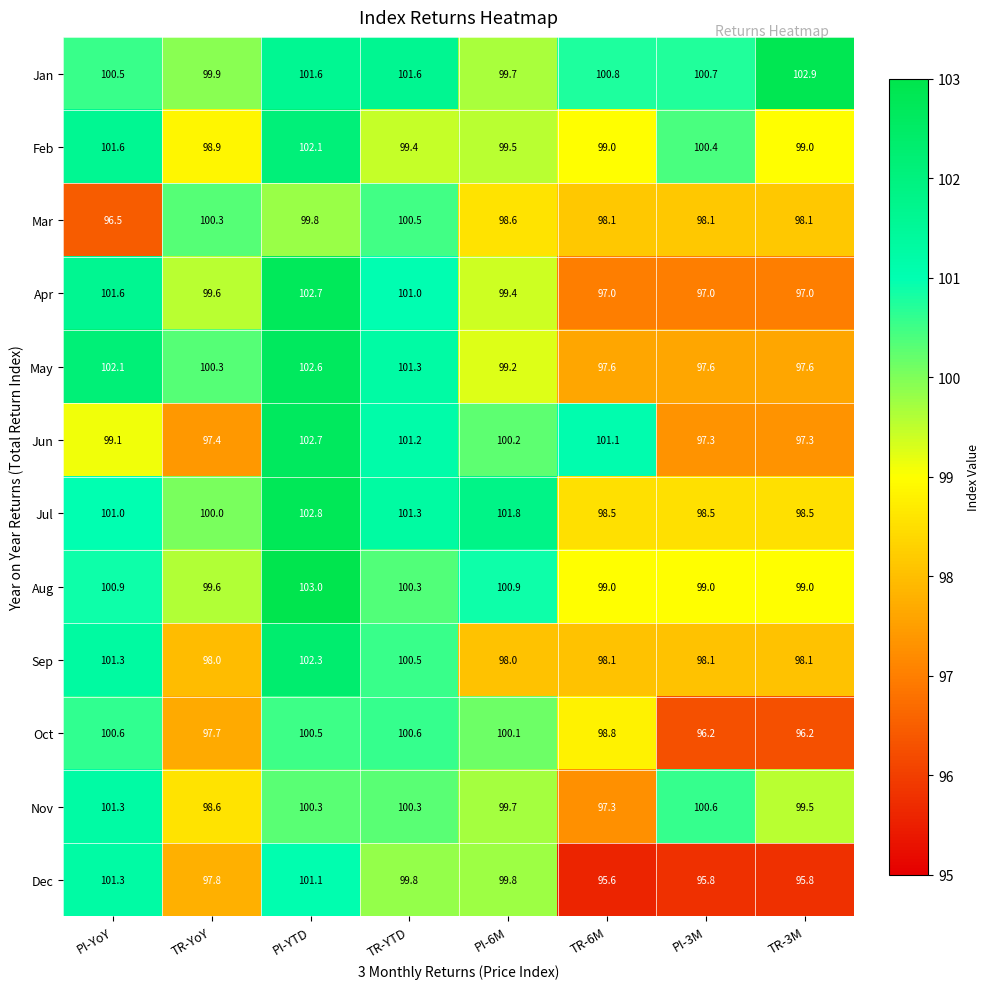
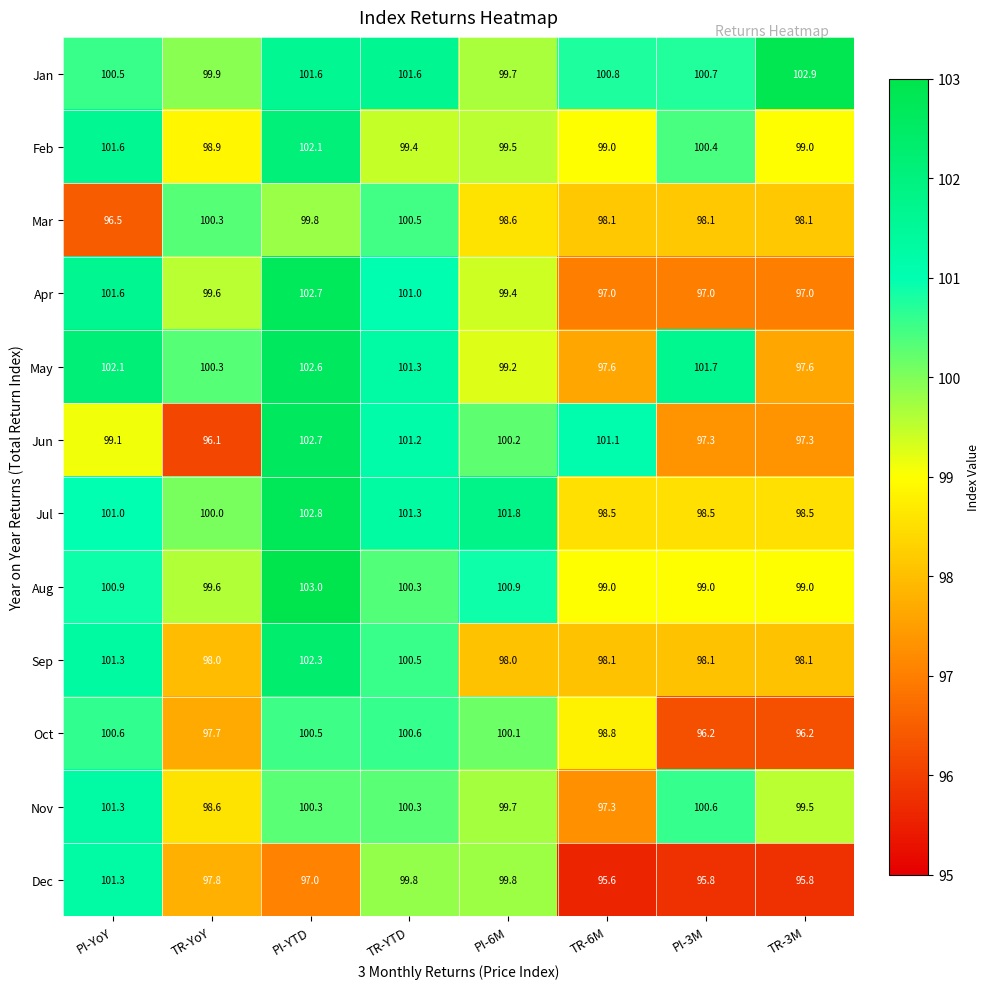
  {
    "Jan": {
      "PI-YoY": 100.5,
      "TR-YoY": 99.9,
      "PI-YTD": 101.6,
      "TR-YTD": 101.6,
      "PI-6M": 99.7,
      "TR-6M": 100.8,
      "PI-3M": 100.7,
      "TR-3M": 102.9
    },
    "Feb": {
      "PI-YoY": 101.6,
      "TR-YoY": 98.9,
      "PI-YTD": 102.1,
      "TR-YTD": 99.4,
      "PI-6M": 99.5,
      "TR-6M": 99.0,
      "PI-3M": 100.4,
      "TR-3M": 99.0
    },
    "Mar": {
      "PI-YoY": 96.5,
      "TR-YoY": 100.3,
      "PI-YTD": 99.8,
      "TR-YTD": 100.5,
      "PI-6M": 98.6,
      "TR-6M": 98.1,
      "PI-3M": 98.1,
      "TR-3M": 98.1
    },
    "Apr": {
      "PI-YoY": 101.6,
      "TR-YoY": 99.6,
      "PI-YTD": 102.7,
      "TR-YTD": 101.0,
      "PI-6M": 99.4,
      "TR-6M": 97.0,
      "PI-3M": 97.0,
      "TR-3M": 97.0
    },
    "May": {
      "PI-YoY": 102.1,
      "TR-YoY": 100.3,
      "PI-YTD": 102.6,
      "TR-YTD": 101.3,
      "PI-6M": 99.2,
      "TR-6M": 97.6,
-     "PI-3M": 97.6,
+     "PI-3M": 101.7,
      "TR-3M": 97.6
    },
    "Jun": {
      "PI-YoY": 99.1,
-     "TR-YoY": 97.4,
+     "TR-YoY": 96.1,
      "PI-YTD": 102.7,
      "TR-YTD": 101.2,
      "PI-6M": 100.2,
      "TR-6M": 101.1,
      "PI-3M": 97.3,
      "TR-3M": 97.3
    },
    "Jul": {
      "PI-YoY": 101.0,
      "TR-YoY": 100.0,
      "PI-YTD": 102.8,
      "TR-YTD": 101.3,
      "PI-6M": 101.8,
      "TR-6M": 98.5,
      "PI-3M": 98.5,
      "TR-3M": 98.5
    },
    "Aug": {
      "PI-YoY": 100.9,
      "TR-YoY": 99.6,
      "PI-YTD": 103.0,
      "TR-YTD": 100.3,
      "PI-6M": 100.9,
      "TR-6M": 99.0,
      "PI-3M": 99.0,
      "TR-3M": 99.0
    },
    "Sep": {
      "PI-YoY": 101.3,
      "TR-YoY": 98.0,
      "PI-YTD": 102.3,
      "TR-YTD": 100.5,
      "PI-6M": 98.0,
      "TR-6M": 98.1,
      "PI-3M": 98.1,
      "TR-3M": 98.1
    },
    "Oct": {
      "PI-YoY": 100.6,
      "TR-YoY": 97.7,
      "PI-YTD": 100.5,
      "TR-YTD": 100.6,
      "PI-6M": 100.1,
      "TR-6M": 98.8,
      "PI-3M": 96.2,
      "TR-3M": 96.2
    },
    "Nov": {
      "PI-YoY": 101.3,
      "TR-YoY": 98.6,
      "PI-YTD": 100.3,
      "TR-YTD": 100.3,
      "PI-6M": 99.7,
      "TR-6M": 97.3,
      "PI-3M": 100.6,
      "TR-3M": 99.5
    },
    "Dec": {
      "PI-YoY": 101.3,
      "TR-YoY": 97.8,
-     "PI-YTD": 101.1,
+     "PI-YTD": 97.0,
      "TR-YTD": 99.8,
      "PI-6M": 99.8,
      "TR-6M": 95.6,
      "PI-3M": 95.8,
      "TR-3M": 95.8
    }
  }
